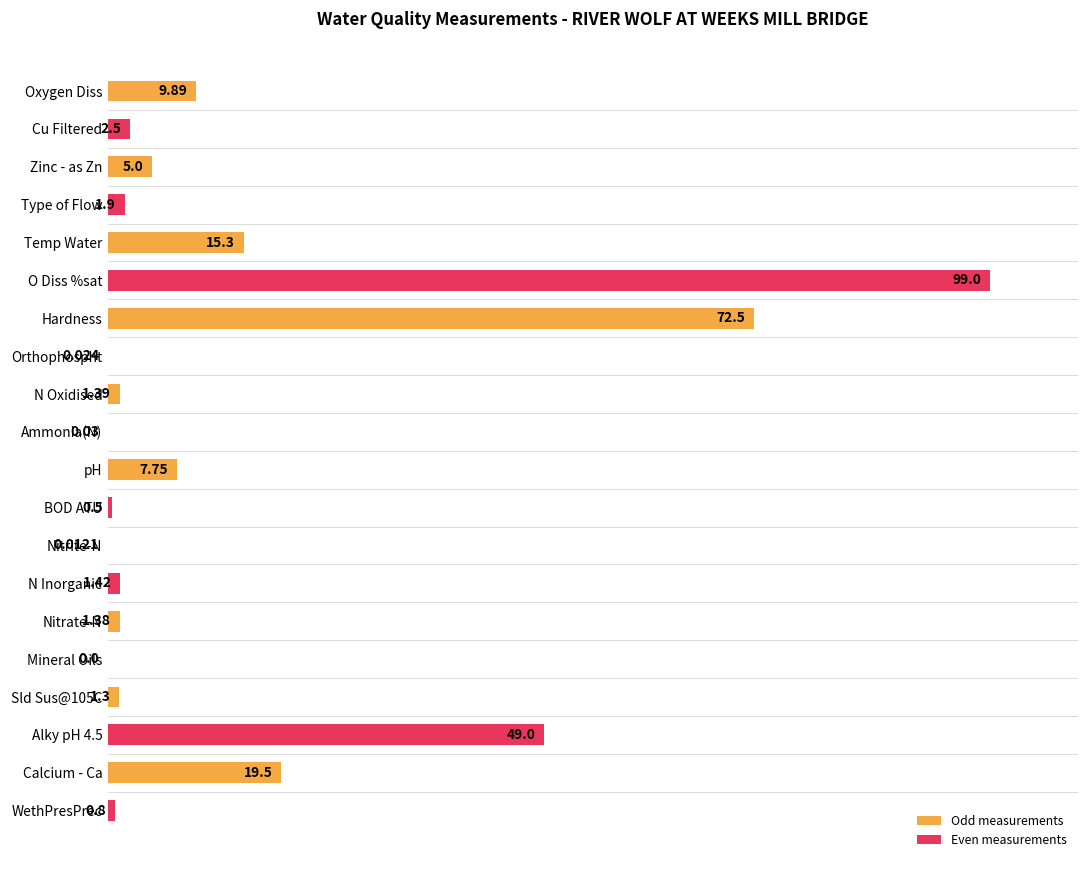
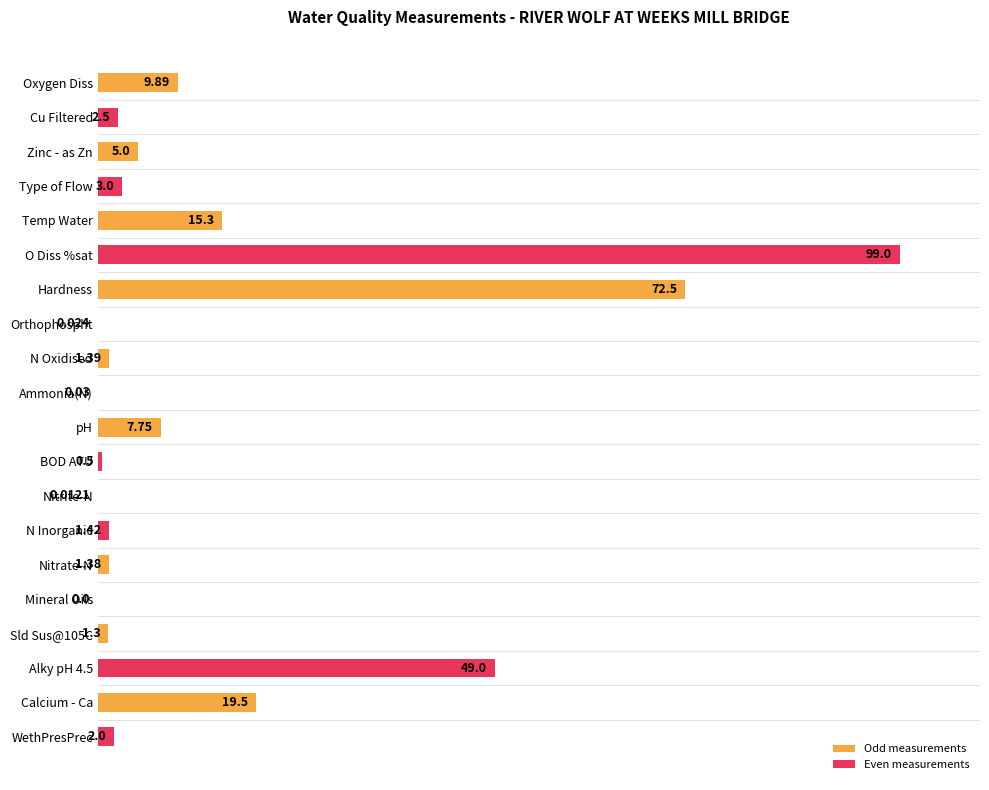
  {
    "Cu Filtered": 2.5,
-   "Type of Flow": 1.9,
+   "Type of Flow": 3.0,
    "Orthophospht": 0.024,
    "Ammonia(N)": 0.03,
    "BOD ATU": 0.5,
    "Mineral Oils": 0.0,
    "Sld Sus@105C": 1.3,
-   "WethPresPrec": 0.8
+   "WethPresPrec": 2.0
  }
